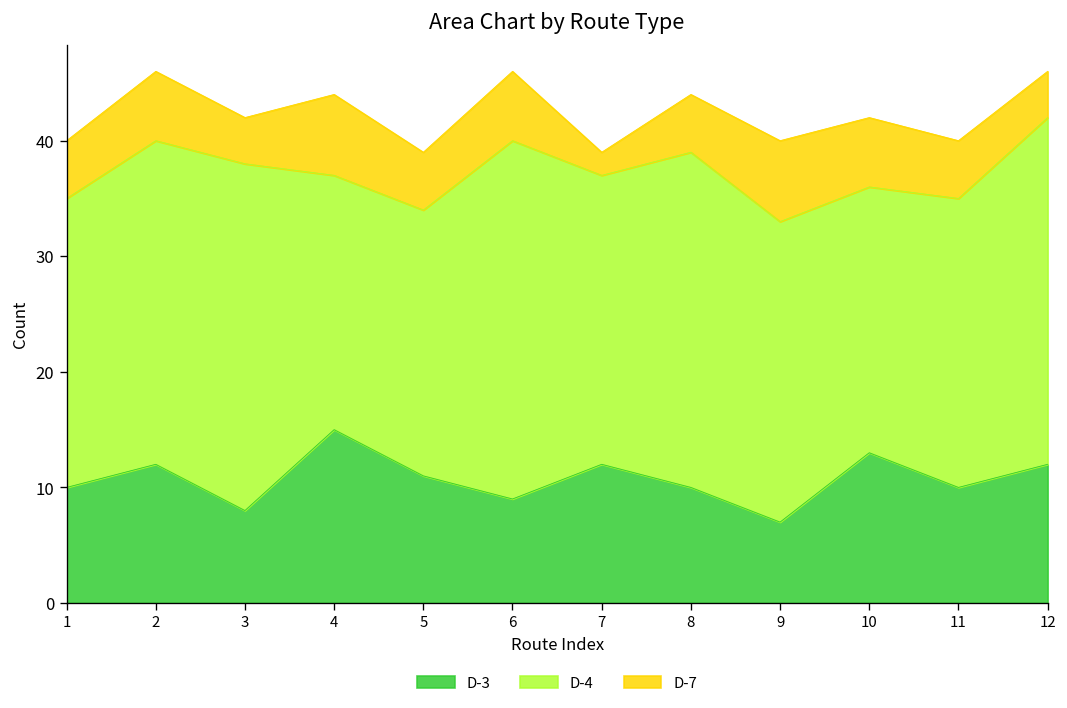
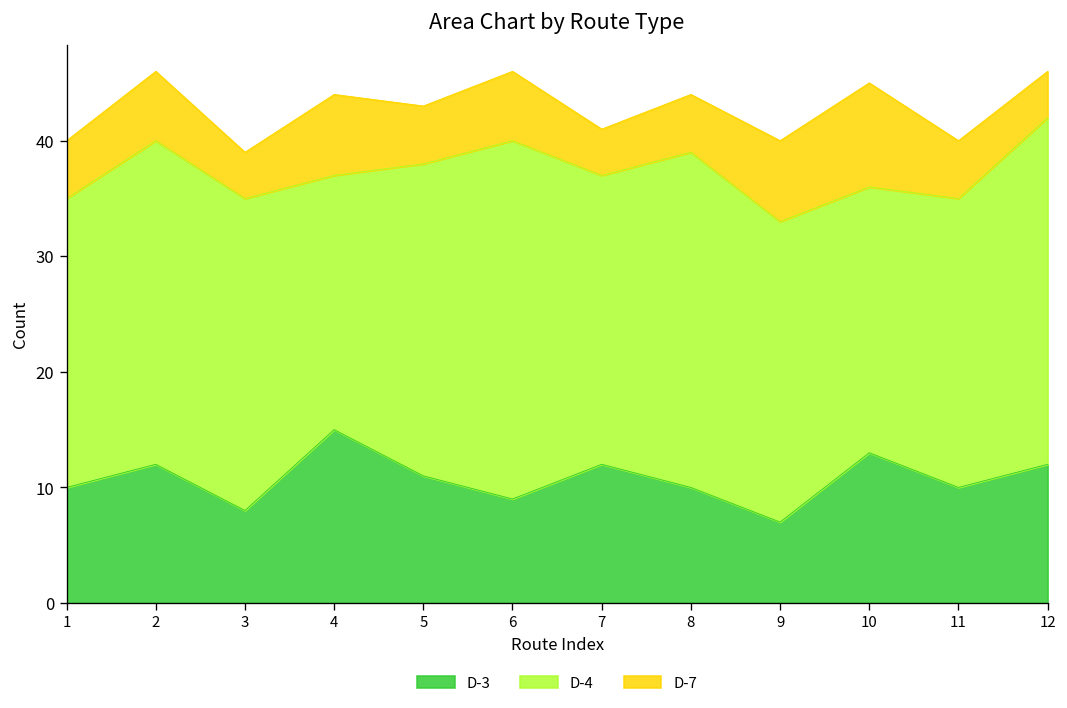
  {
    "D-3": {
      "1": 10,
      "2": 12,
      "3": 8,
      "4": 15,
      "5": 11,
      "6": 9,
      "7": 12,
      "8": 10,
      "9": 7,
      "10": 13,
      "11": 10,
      "12": 12
    },
    "D-4": {
      "1": 25,
      "2": 28,
-     "3": 30,
+     "3": 27,
      "4": 22,
-     "5": 23,
+     "5": 27,
      "6": 31,
      "7": 25,
      "8": 29,
      "9": 26,
      "10": 23,
      "11": 25,
      "12": 30
    },
    "D-7": {
      "1": 5,
      "2": 6,
      "3": 4,
      "4": 7,
      "5": 5,
      "6": 6,
-     "7": 2,
+     "7": 4,
      "8": 5,
      "9": 7,
-     "10": 6,
+     "10": 9,
      "11": 5,
      "12": 4
    }
  }
